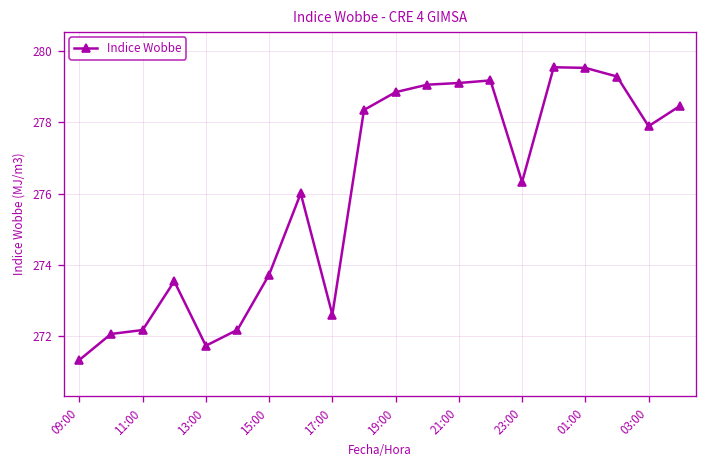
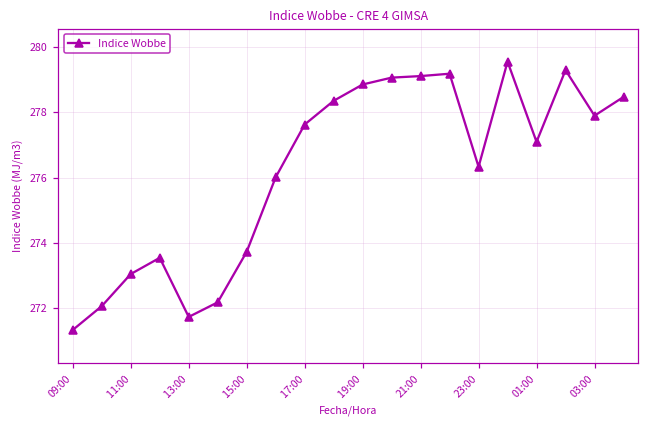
  {
    "09:00": 271.3,
-   "11:00": 272.2,
+   "11:00": 273.0,
    "13:00": 271.7,
    "15:00": 273.7,
-   "17:00": 272.6,
+   "17:00": 277.6,
    "19:00": 278.8,
    "21:00": 279.1,
    "23:00": 276.3,
-   "01:00": 279.5,
+   "01:00": 277.1,
    "03:00": 277.9
  }
